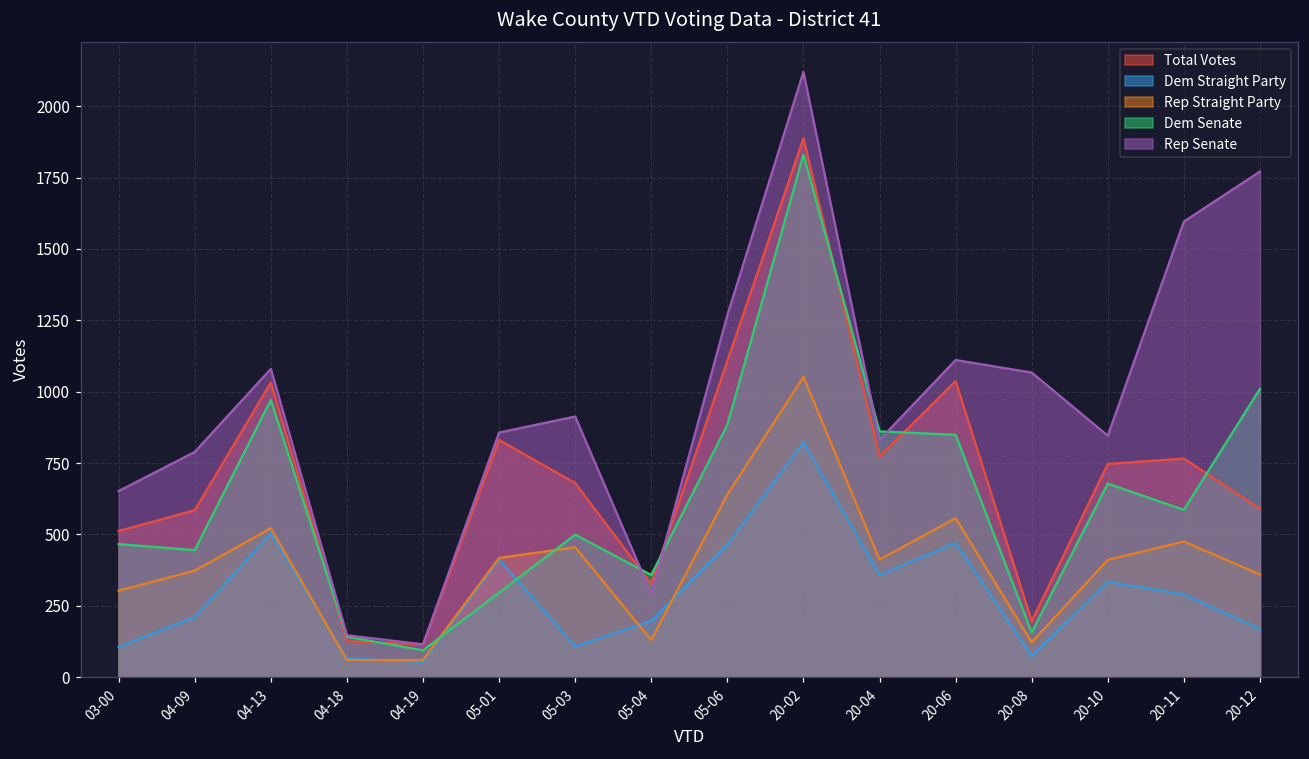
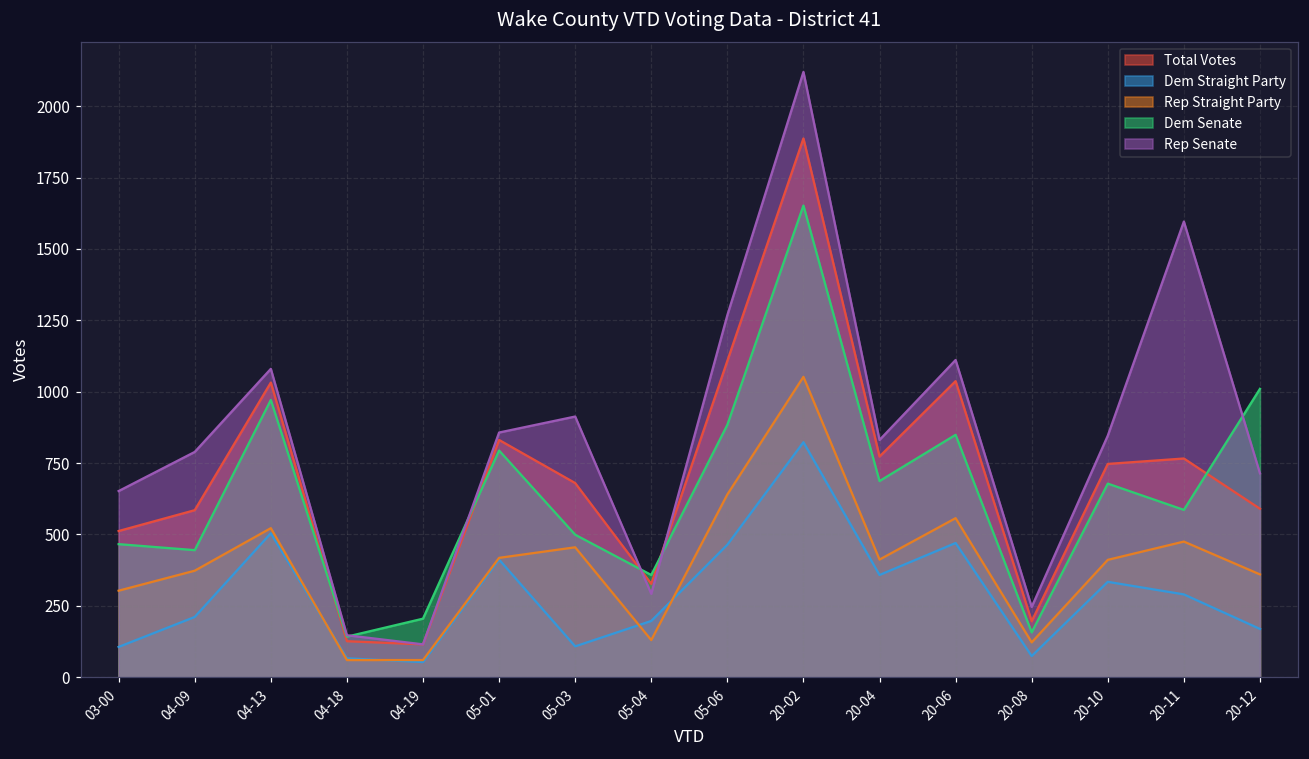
  {
    "Dem Straight Party": {
      "03-00": 110,
      "04-09": 210,
      "04-13": 500,
      "05-03": 110,
      "05-04": 200,
      "05-06": 460,
      "20-02": 820,
      "20-04": 360,
      "20-06": 470,
      "20-08": 70,
      "20-10": 330,
      "20-11": 290,
      "20-12": 170
    },
    "Dem Senate": {
      "03-00": 470,
      "04-09": 450,
      "04-13": 970,
-     "04-19": 90,
-     "05-01": 300,
+     "04-19": 210,
+     "05-01": 790,
      "05-03": 500,
      "05-04": 360,
      "05-06": 880,
-     "20-02": 1830,
-     "20-04": 860,
+     "20-02": 1650,
+     "20-04": 690,
      "20-06": 850,
      "20-08": 160,
      "20-10": 680,
      "20-11": 590,
      "20-12": 1010
    },
    "Rep Senate": {
      "03-00": 650,
      "04-09": 790,
      "04-13": 1080,
      "05-01": 860,
      "05-03": 910,
      "05-04": 290,
      "05-06": 1270,
      "20-02": 2120,
      "20-04": 830,
      "20-06": 1110,
-     "20-08": 1070,
+     "20-08": 250,
      "20-10": 850,
      "20-11": 1600,
-     "20-12": 1770
+     "20-12": 710
    }
  }
